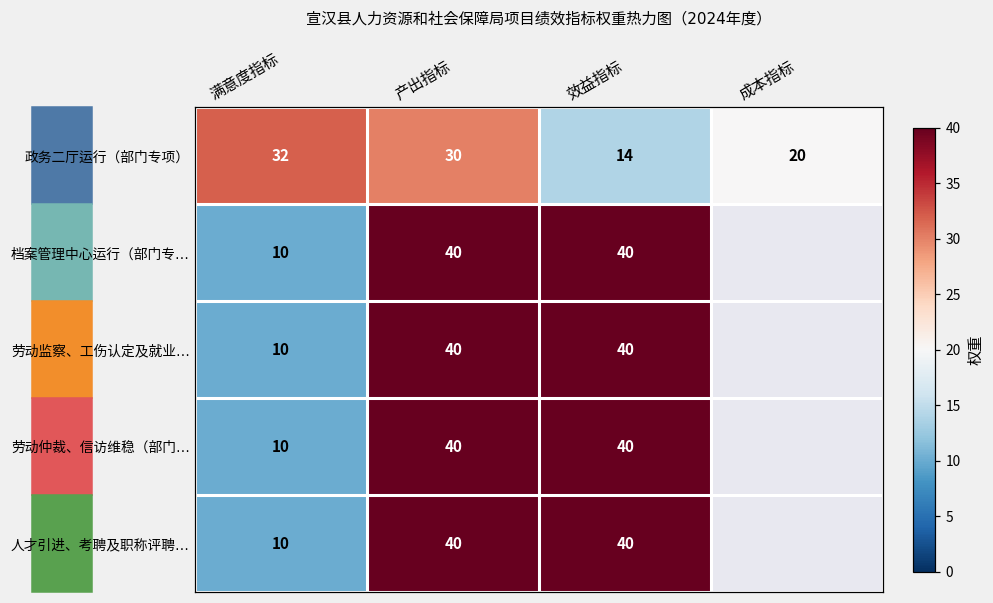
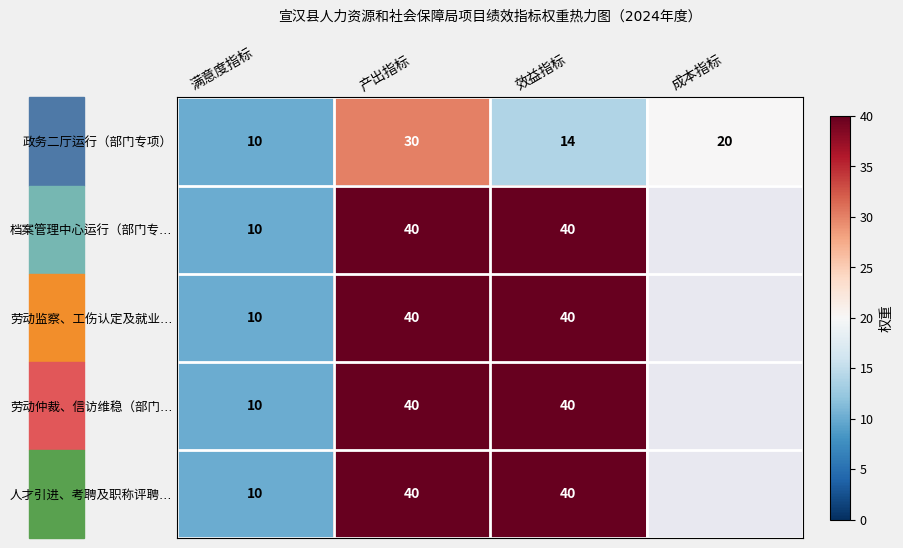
  {
    "政务二厅运行（部门专项）": {
-     "满意度指标": 32,
+     "满意度指标": 10,
      "产出指标": 30,
      "效益指标": 14,
      "成本指标": 20
    },
    "档案管理中心运行（部门专…": {
      "满意度指标": 10,
      "产出指标": 40,
      "效益指标": 40
    },
    "劳动监察、工伤认定及就业…": {
      "满意度指标": 10,
      "产出指标": 40,
      "效益指标": 40
    },
    "劳动仲裁、信访维稳（部门…": {
      "满意度指标": 10,
      "产出指标": 40,
      "效益指标": 40
    },
    "人才引进、考聘及职称评聘…": {
      "满意度指标": 10,
      "产出指标": 40,
      "效益指标": 40
    }
  }
